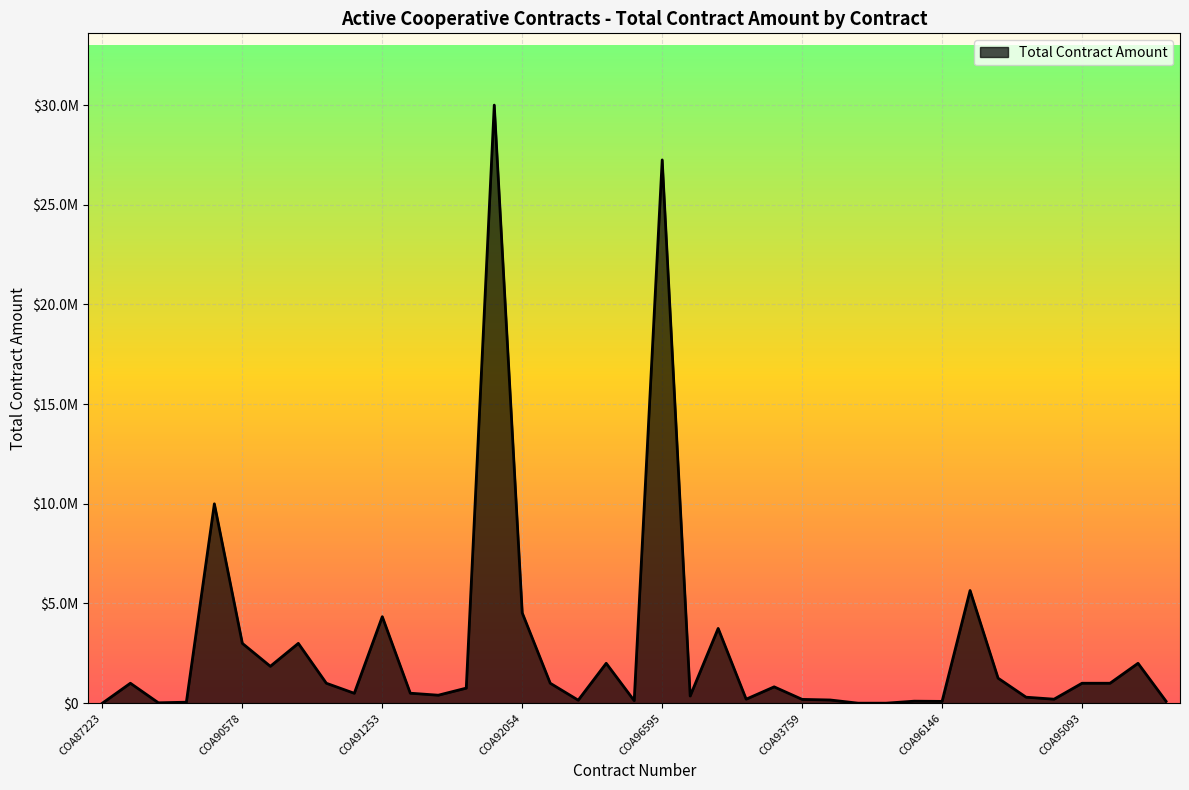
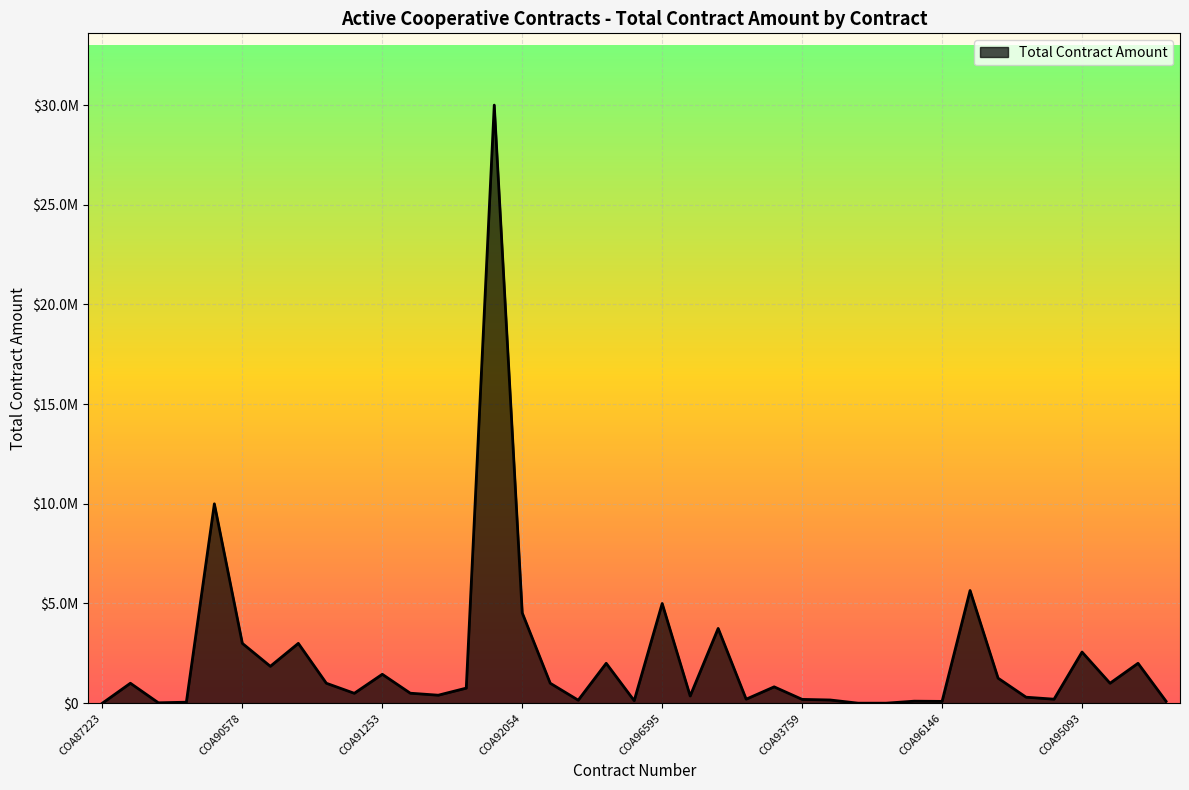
  {
    "COA87223": "$0",
    "COA90578": "$3000000",
-   "COA91253": "$4300000",
+   "COA91253": "$1400000",
    "COA92054": "$4500000",
-   "COA96595": "$27300000",
+   "COA96595": "$5000000",
    "COA93759": "$200000",
    "COA96146": "$100000",
-   "COA95093": "$1000000"
+   "COA95093": "$2600000"
  }
